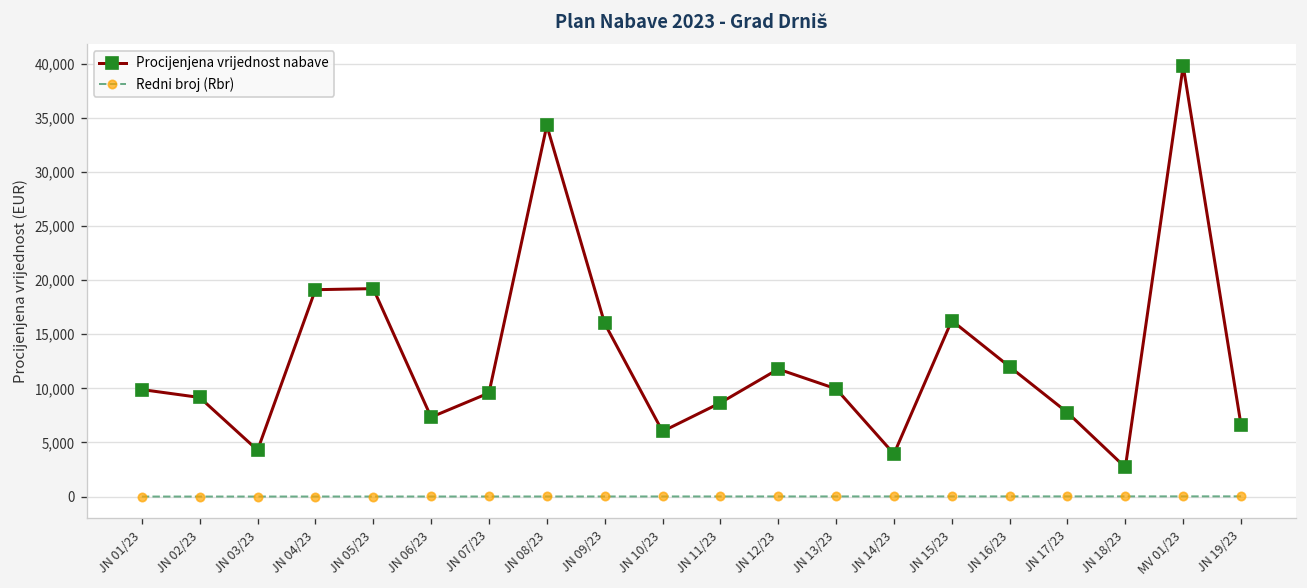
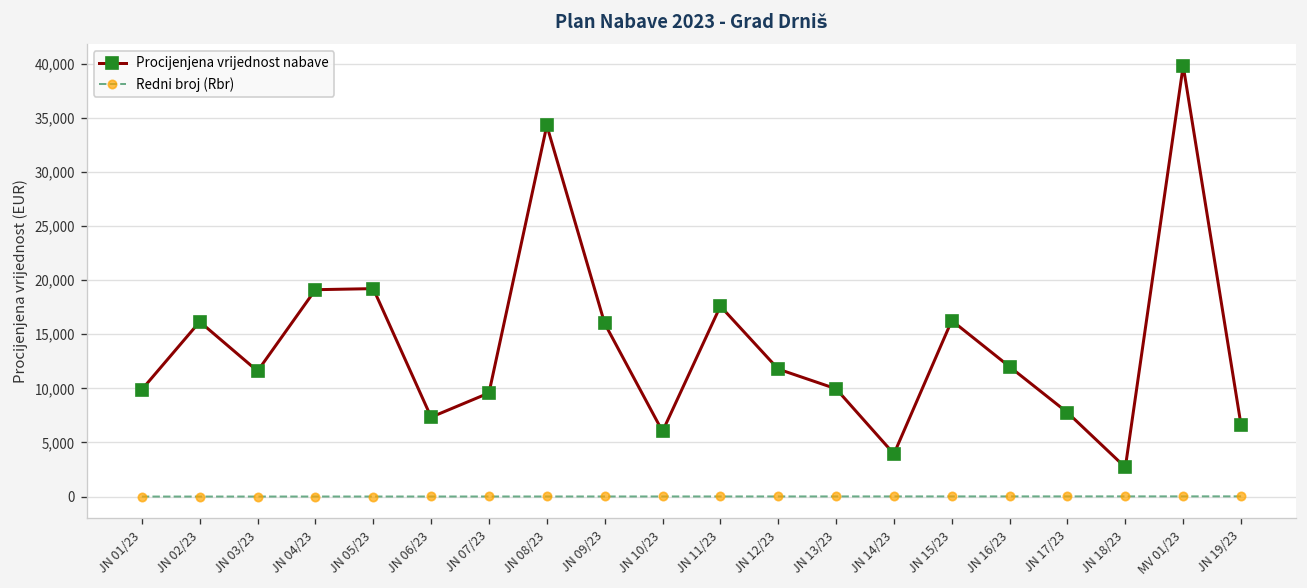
  {
    "Procijenjena vrijednost nabave": {
      "JN 01/23": "10,000",
-     "JN 02/23": "9,000",
-     "JN 03/23": "4,000",
+     "JN 02/23": "16,000",
+     "JN 03/23": "12,000",
      "JN 04/23": "19,000",
      "JN 05/23": "19,000",
      "JN 06/23": "7,000",
      "JN 07/23": "10,000",
      "JN 08/23": "34,000",
      "JN 09/23": "16,000",
      "JN 10/23": "6,000",
-     "JN 11/23": "9,000",
+     "JN 11/23": "18,000",
      "JN 12/23": "12,000",
      "JN 13/23": "10,000",
      "JN 14/23": "4,000",
      "JN 15/23": "16,000",
      "JN 16/23": "12,000",
      "JN 17/23": "8,000",
      "JN 18/23": "3,000",
      "MV 01/23": "40,000",
      "JN 19/23": "7,000"
    },
    "Redni broj (Rbr)": {
      "JN 01/23": "0",
      "JN 02/23": "0",
      "JN 03/23": "0",
      "JN 04/23": "0",
      "JN 05/23": "0",
      "JN 06/23": "0",
      "JN 07/23": "0",
      "JN 08/23": "0",
      "JN 09/23": "0",
      "JN 10/23": "0",
      "JN 11/23": "0",
      "JN 12/23": "0",
      "JN 13/23": "0",
      "JN 14/23": "0",
      "JN 15/23": "0",
      "JN 16/23": "0",
      "JN 17/23": "0",
      "JN 18/23": "0",
      "MV 01/23": "0",
      "JN 19/23": "0"
    }
  }
